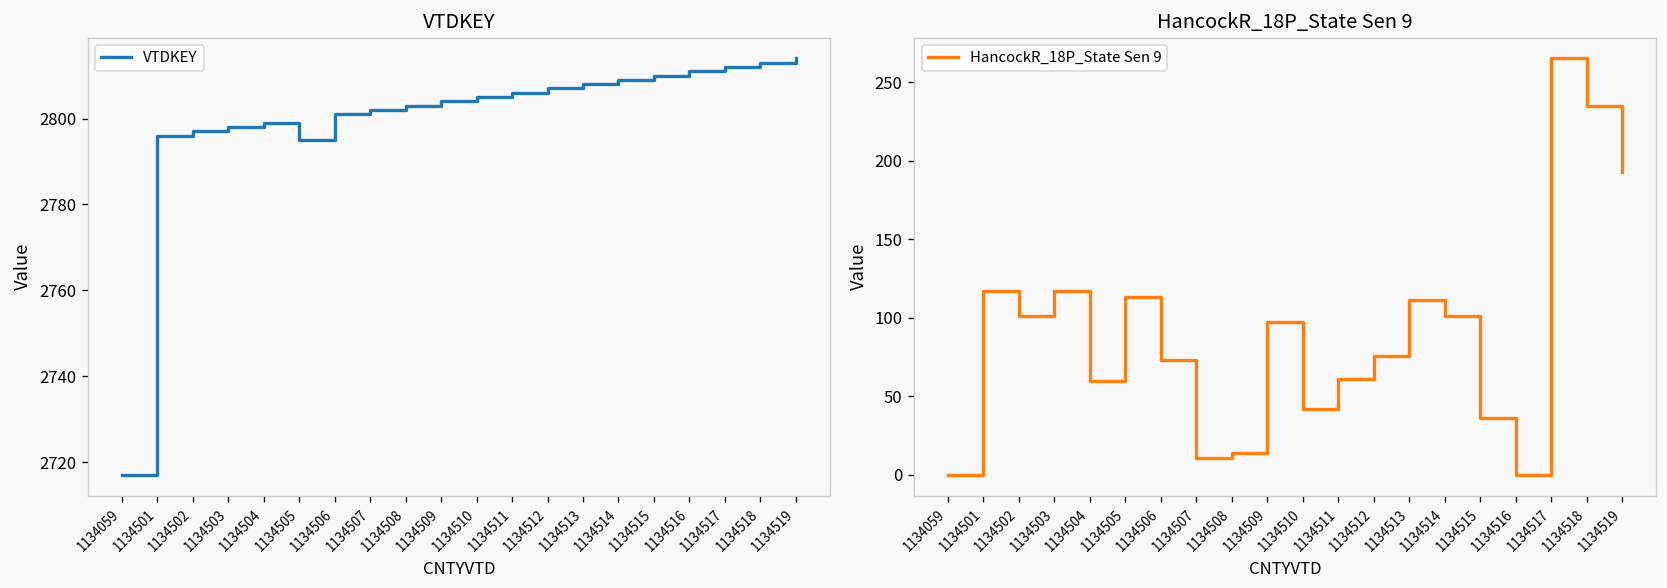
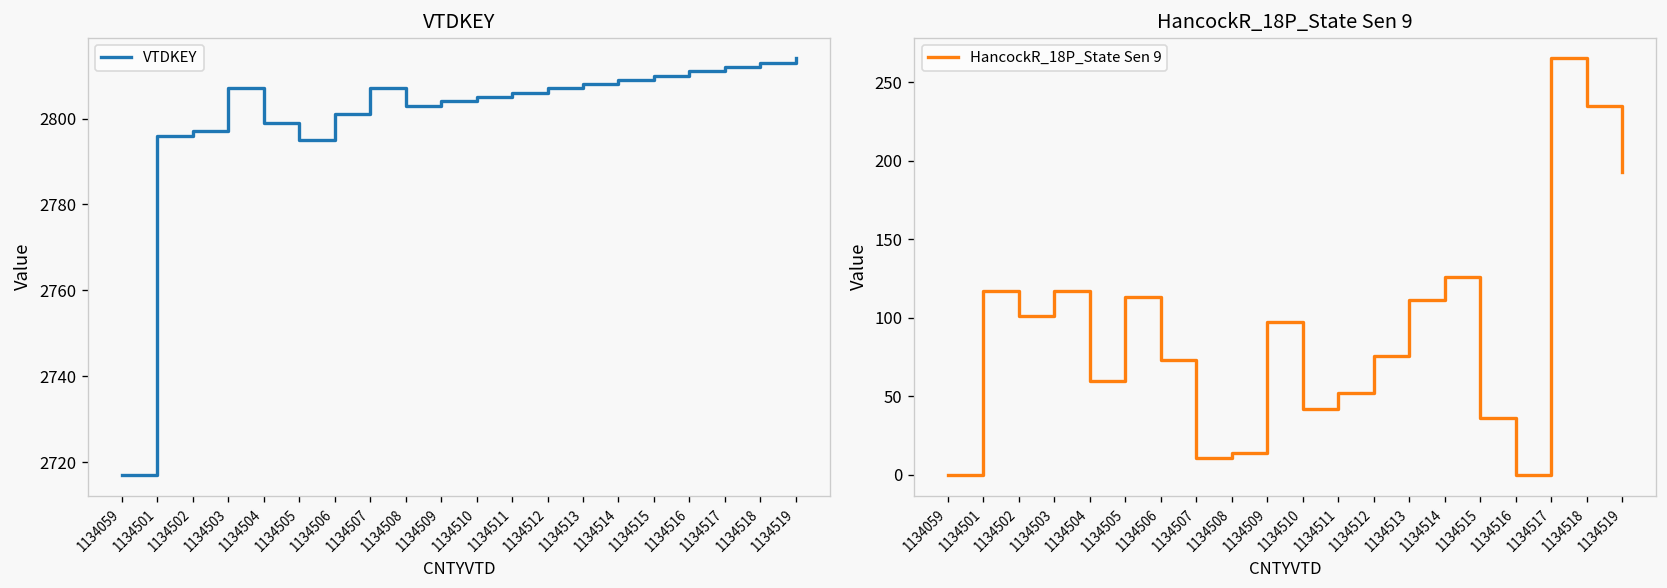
  {
    "VTDKEY": {
      "1134059": 2717,
      "1134501": 2796,
      "1134502": 2797,
-     "1134503": 2798,
+     "1134503": 2807,
      "1134504": 2799,
      "1134505": 2795,
      "1134506": 2801,
-     "1134507": 2802,
+     "1134507": 2807,
      "1134508": 2803,
      "1134509": 2804,
      "1134510": 2805,
      "1134511": 2806,
      "1134512": 2807,
      "1134513": 2808,
      "1134514": 2809,
      "1134515": 2810,
      "1134516": 2811,
      "1134517": 2812,
      "1134518": 2813,
      "1134519": 2814
    },
    "HancockR_18P_State Sen 9": {
      "1134059": 0,
      "1134501": 117,
      "1134502": 101,
      "1134503": 117,
      "1134504": 60,
      "1134505": 113,
      "1134506": 73,
      "1134507": 11,
      "1134508": 14,
      "1134509": 97,
      "1134510": 42,
-     "1134511": 61,
+     "1134511": 52,
      "1134512": 76,
      "1134513": 111,
-     "1134514": 101,
+     "1134514": 126,
      "1134515": 36,
      "1134516": 0,
      "1134517": 265,
      "1134518": 235,
      "1134519": 193
    }
  }
